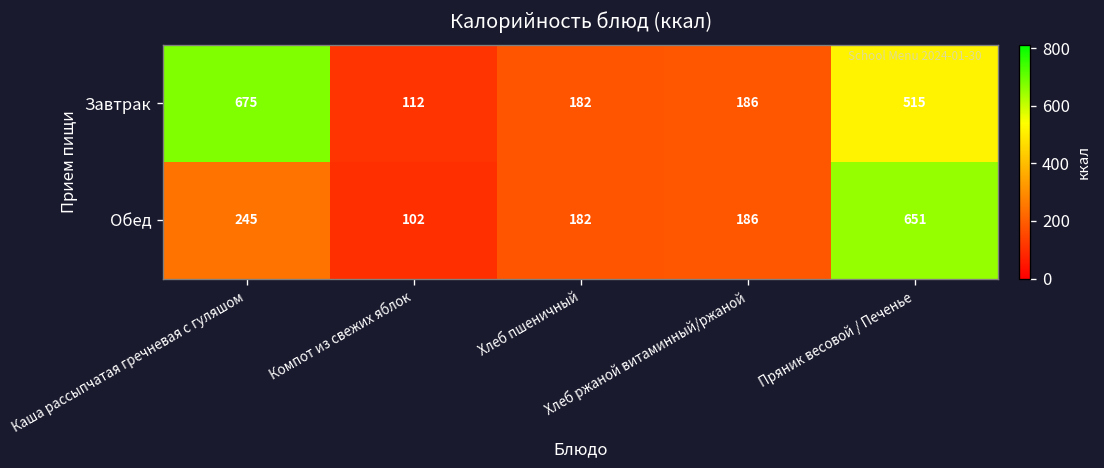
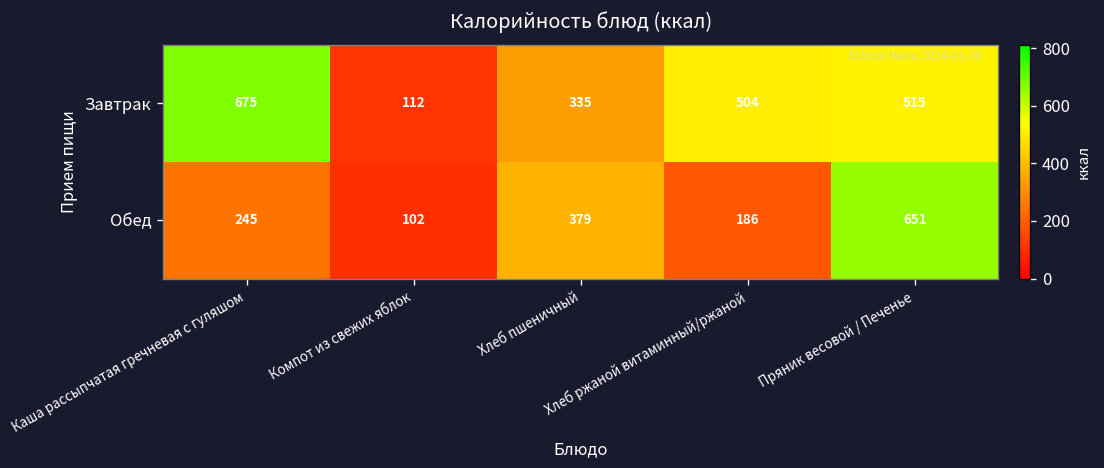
  {
    "Завтрак": {
      "Каша рассыпчатая гречневая с гуляшом": 675,
      "Компот из свежих яблок": 112,
-     "Хлеб пшеничный": 182,
-     "Хлеб ржаной витаминный/ржаной": 186
+     "Хлеб пшеничный": 335,
+     "Хлеб ржаной витаминный/ржаной": 504
    },
    "Обед": {
      "Каша рассыпчатая гречневая с гуляшом": 245,
      "Компот из свежих яблок": 102,
-     "Хлеб пшеничный": 182,
+     "Хлеб пшеничный": 379,
      "Хлеб ржаной витаминный/ржаной": 186,
      "Пряник весовой / Печенье": 651
    }
  }
